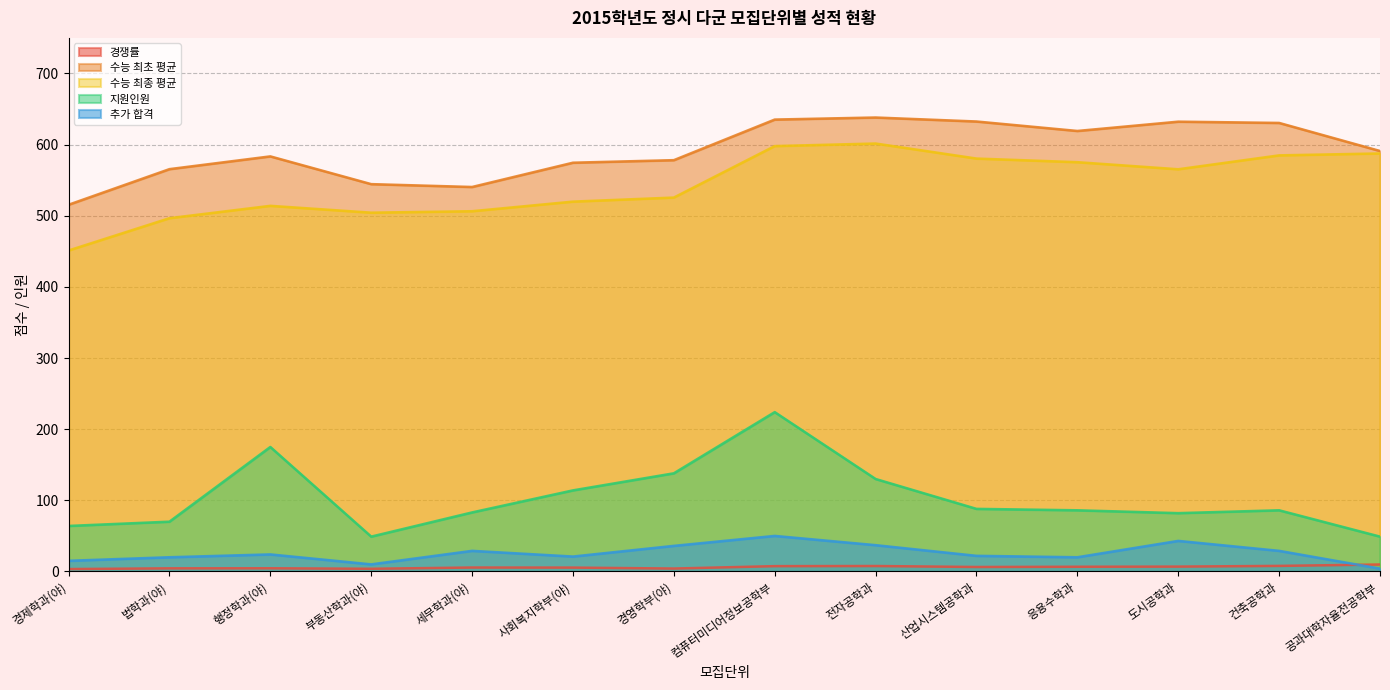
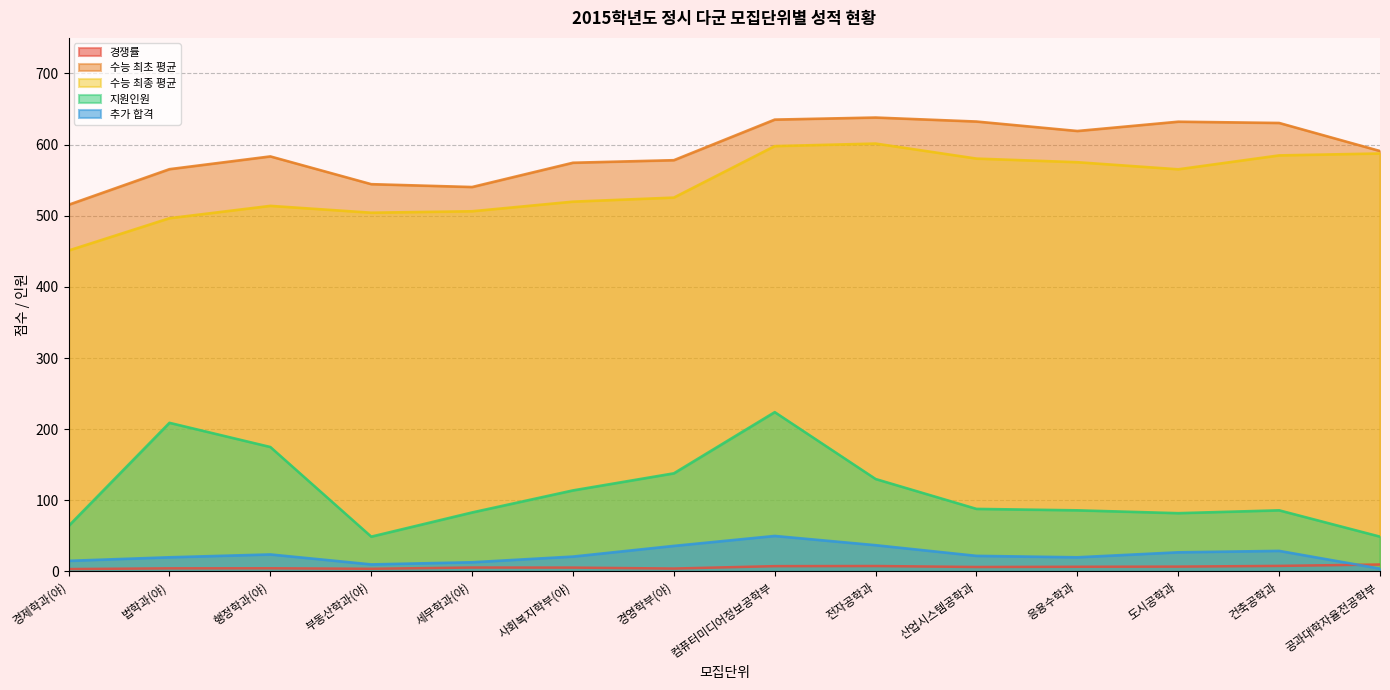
  {
    "지원인원": {
      "경제학과(야)": 60,
-     "법학과(야)": 70,
+     "법학과(야)": 210,
      "행정학과(야)": 180,
      "부동산학과(야)": 50,
      "세무학과(야)": 80,
      "사회복지학부(야)": 110,
      "경영학부(야)": 140,
      "컴퓨터미디어정보공학부": 220,
      "전자공학과": 130,
      "산업시스템공학과": 90,
      "응용수학과": 90,
      "도시공학과": 80,
      "건축공학과": 90,
      "공과대학자율전공학부": 50
    },
    "추가 합격": {
      "경제학과(야)": 20,
      "법학과(야)": 20,
      "행정학과(야)": 20,
      "부동산학과(야)": 10,
-     "세무학과(야)": 30,
+     "세무학과(야)": 10,
      "사회복지학부(야)": 20,
      "경영학부(야)": 40,
      "컴퓨터미디어정보공학부": 50,
      "전자공학과": 40,
      "산업시스템공학과": 20,
      "응용수학과": 20,
-     "도시공학과": 40,
+     "도시공학과": 30,
      "건축공학과": 30,
      "공과대학자율전공학부": 0
    }
  }
